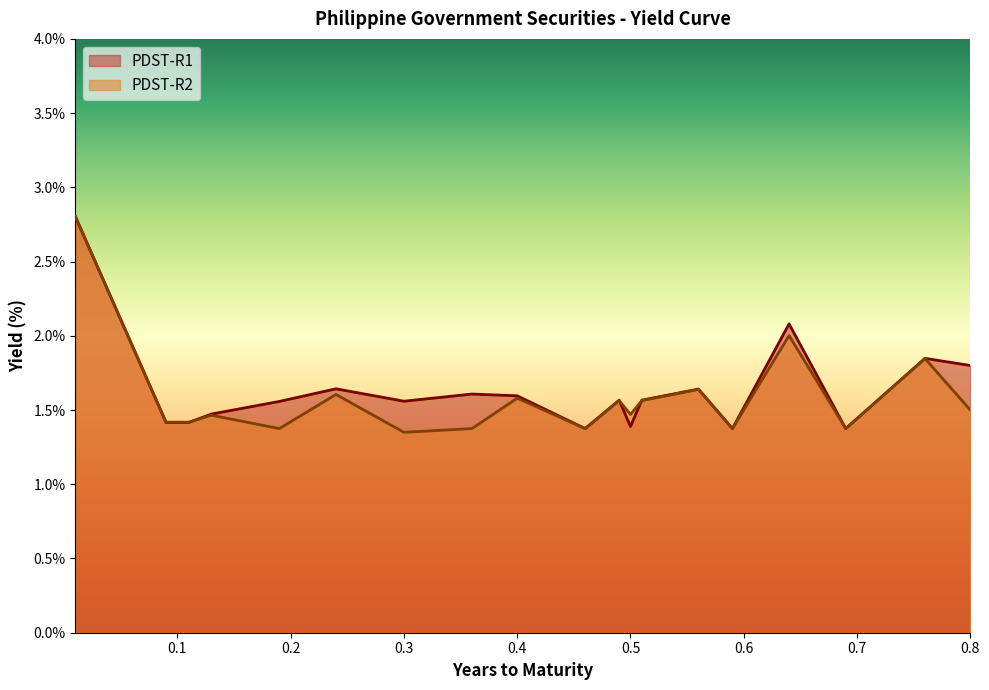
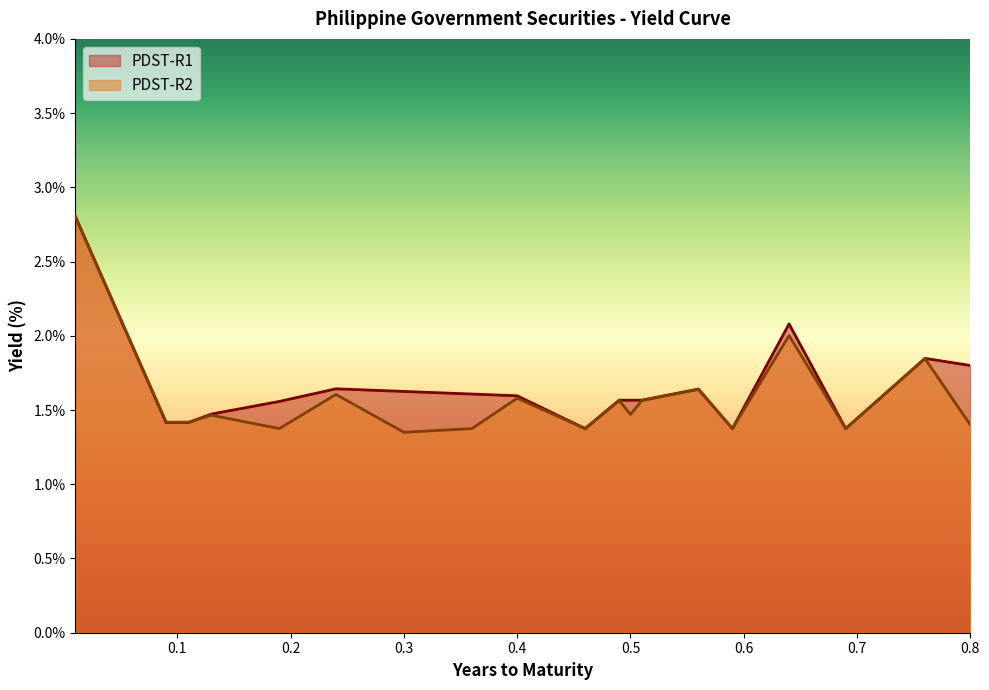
  {
    "PDST-R1": {
-     "0.3": "1.56%",
-     "0.5": "1.39%",
+     "0.3": "1.63%",
+     "0.5": "1.57%",
      "0.8": "1.80%"
    },
    "PDST-R2": {
      "0.3": "1.35%",
      "0.5": "1.47%",
-     "0.8": "1.5%"
+     "0.8": "1.4%"
    }
  }
